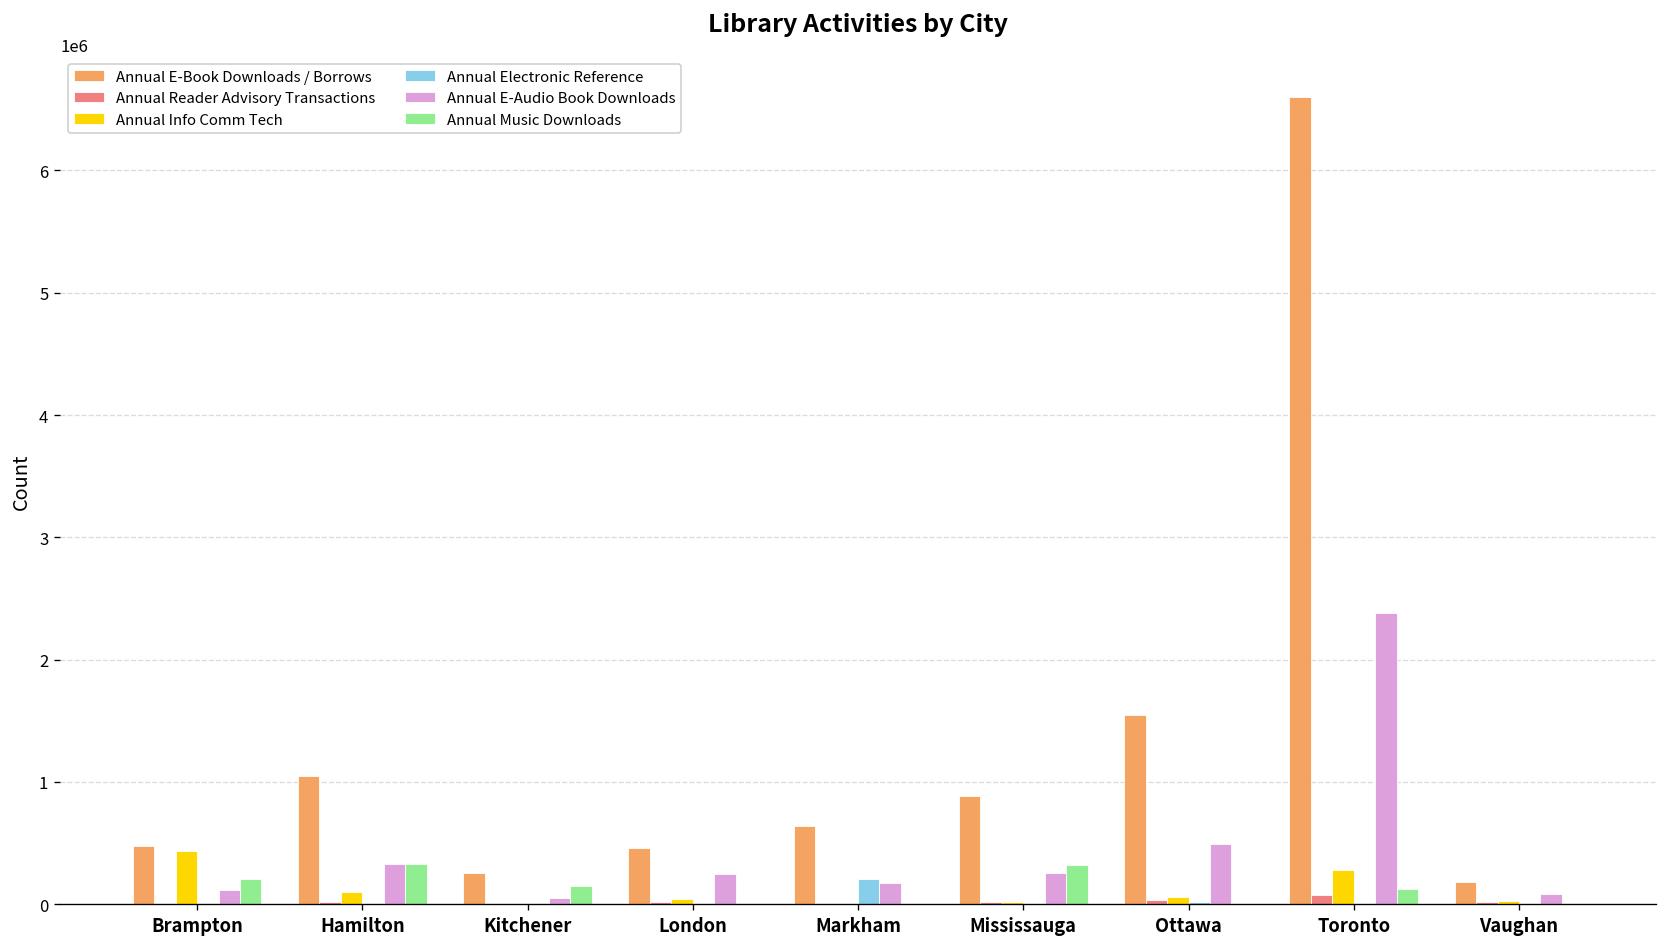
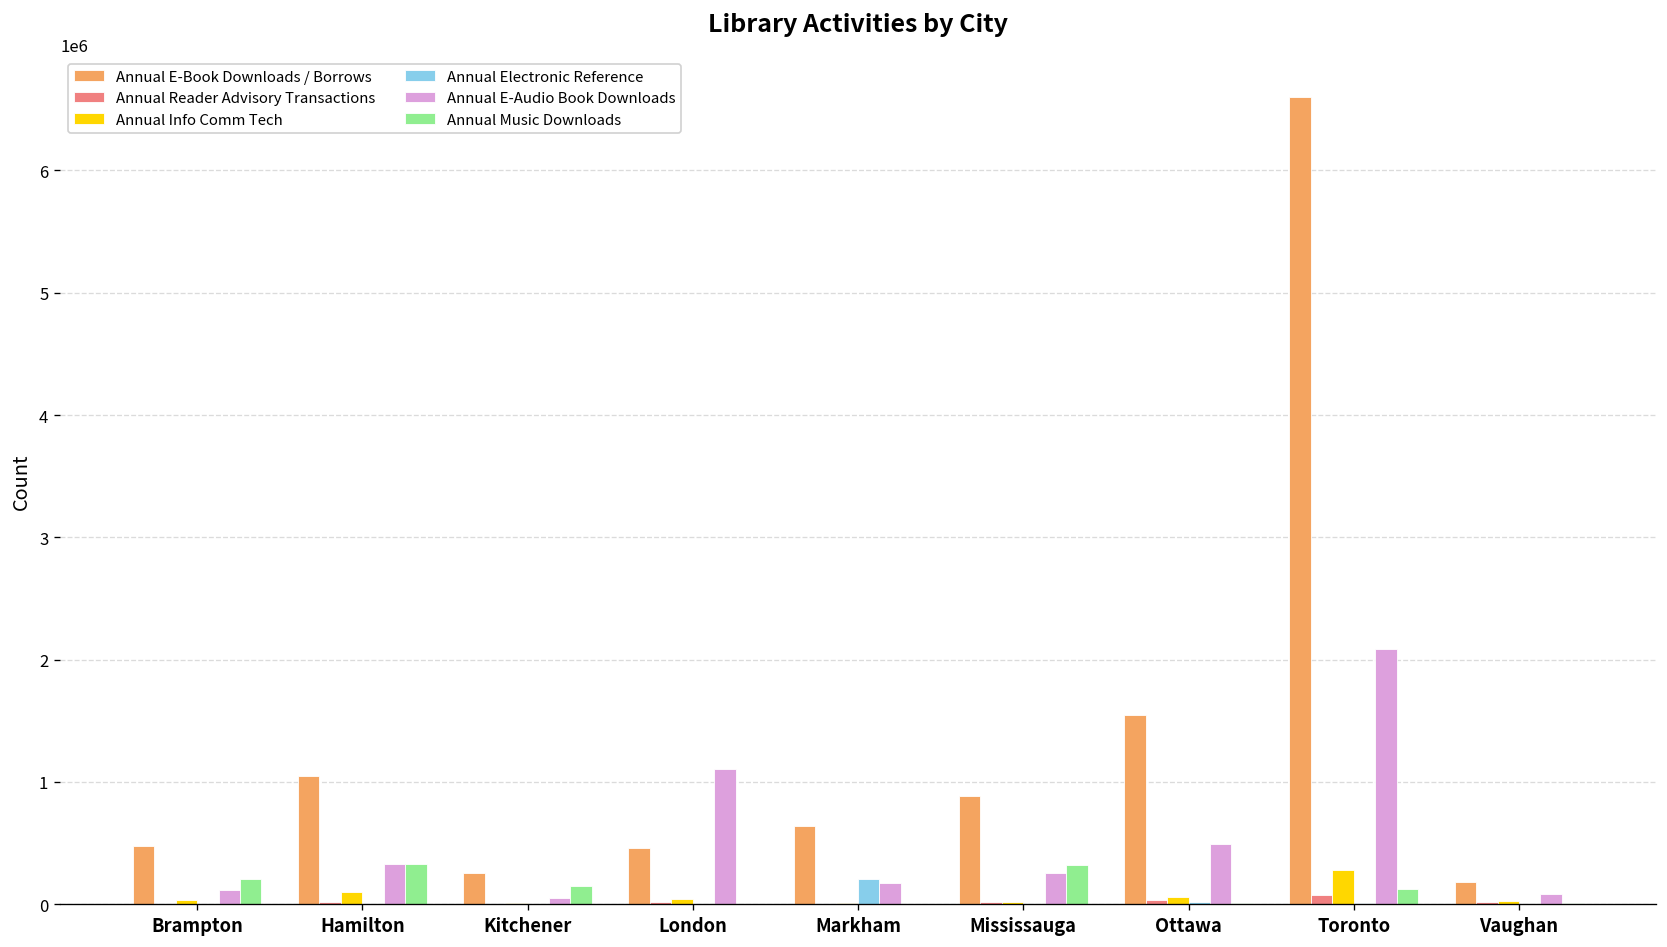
  {
    "Annual Info Comm Tech": {
-     "Brampton": 440000,
+     "Brampton": 40000,
      "Hamilton": 100000,
      "London": 40000,
      "Ottawa": 60000,
      "Toronto": 280000
    },
    "Annual Electronic Reference": {
      "London": 0,
      "Markham": 210000
    },
    "Annual E-Audio Book Downloads": {
      "Brampton": 120000,
      "Hamilton": 330000,
      "Kitchener": 50000,
-     "London": 250000,
+     "London": 1100000,
      "Markham": 170000,
      "Mississauga": 260000,
      "Ottawa": 490000,
-     "Toronto": 2380000,
+     "Toronto": 2090000,
      "Vaughan": 80000
    },
    "Annual Music Downloads": {
      "Brampton": 210000,
      "Hamilton": 330000,
      "Kitchener": 150000,
      "Mississauga": 320000,
      "Toronto": 120000
    }
  }
